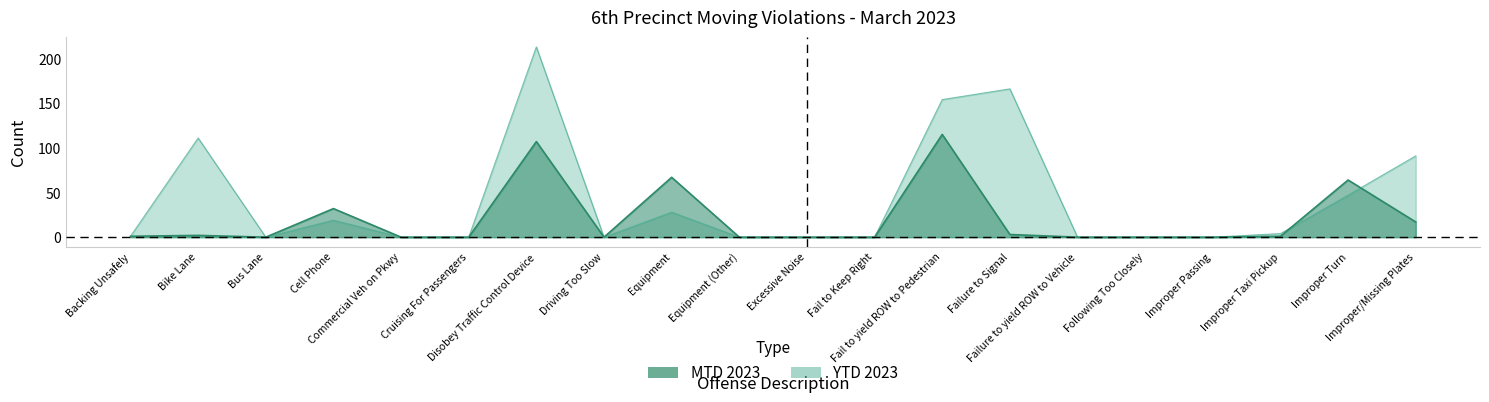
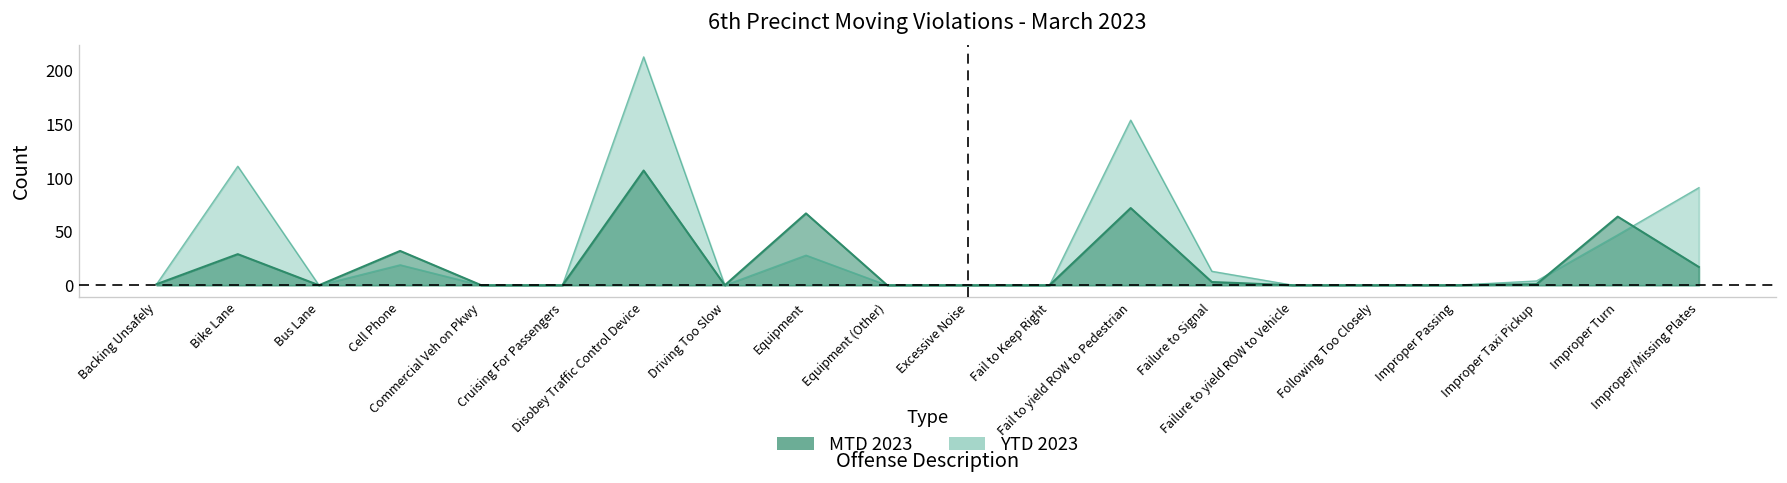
  {
    "MTD 2023": {
-     "Bike Lane": 0,
+     "Bike Lane": 30,
      "Cell Phone": 30,
      "Disobey Traffic Control Device": 110,
      "Equipment": 70,
-     "Fail to yield ROW to Pedestrian": 120,
+     "Fail to yield ROW to Pedestrian": 70,
      "Failure to Signal": 0,
      "Improper Taxi Pickup": 0,
      "Improper Turn": 60,
      "Improper/Missing Plates": 20
    },
    "YTD 2023": {
      "Bike Lane": 110,
      "Cell Phone": 20,
      "Disobey Traffic Control Device": 210,
      "Equipment": 30,
      "Fail to yield ROW to Pedestrian": 150,
-     "Failure to Signal": 170,
+     "Failure to Signal": 10,
      "Improper Taxi Pickup": 0,
      "Improper Turn": 50,
      "Improper/Missing Plates": 90
    }
  }
